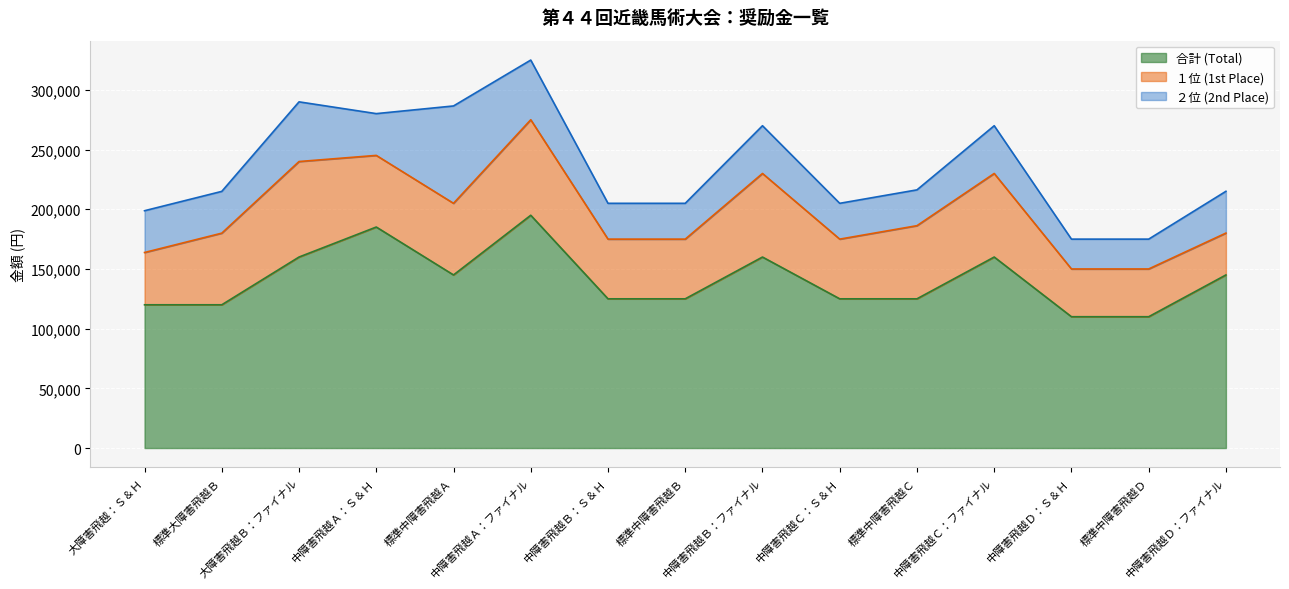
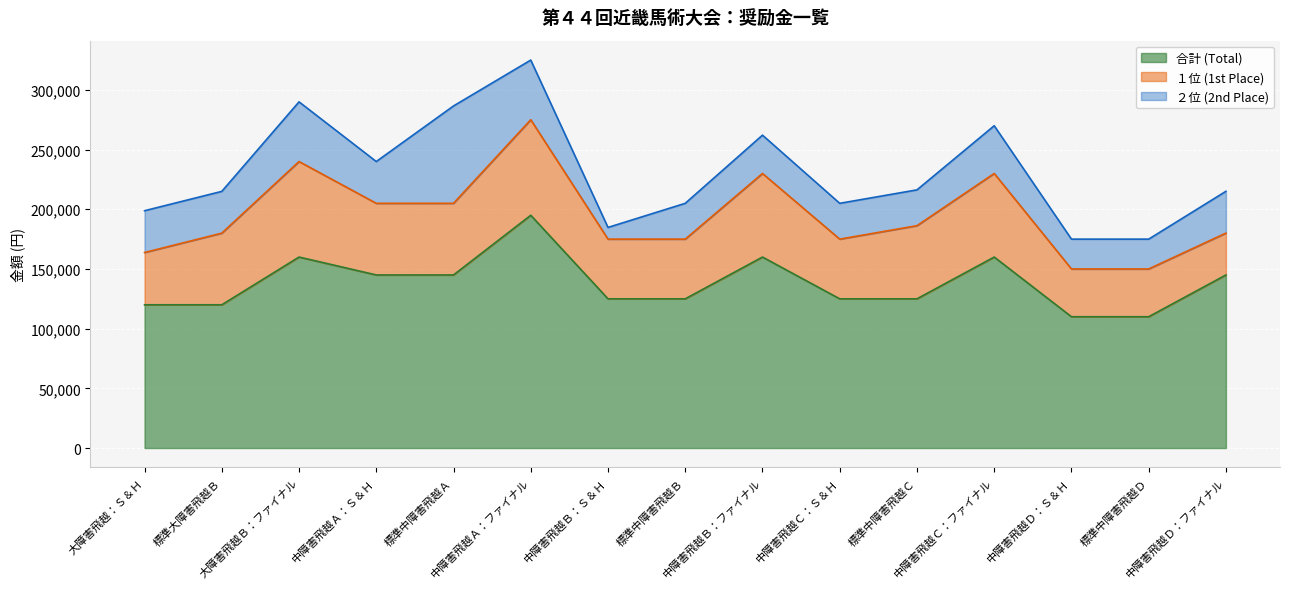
  {
    "合計 (Total)": {
      "大障害飛越：Ｓ＆Ｈ": "120,000",
      "標準大障害飛越Ｂ": "120,000",
      "大障害飛越Ｂ：ファイナル": "160,000",
-     "中障害飛越Ａ：Ｓ＆Ｈ": "185,000",
+     "中障害飛越Ａ：Ｓ＆Ｈ": "145,000",
      "標準中障害飛越Ａ": "145,000",
      "中障害飛越Ａ：ファイナル": "195,000",
      "中障害飛越Ｂ：Ｓ＆Ｈ": "125,000",
      "標準中障害飛越Ｂ": "125,000",
      "中障害飛越Ｂ：ファイナル": "160,000",
      "中障害飛越Ｃ：Ｓ＆Ｈ": "125,000",
      "標準中障害飛越Ｃ": "125,000",
      "中障害飛越Ｃ：ファイナル": "160,000",
      "中障害飛越Ｄ：Ｓ＆Ｈ": "110,000",
      "標準中障害飛越Ｄ": "110,000",
      "中障害飛越Ｄ：ファイナル": "145,000"
    },
    "１位 (1st Place)": {
      "大障害飛越：Ｓ＆Ｈ": "44,000",
      "標準大障害飛越Ｂ": "60,000",
      "大障害飛越Ｂ：ファイナル": "80,000",
      "中障害飛越Ａ：Ｓ＆Ｈ": "60,000",
      "標準中障害飛越Ａ": "60,000",
      "中障害飛越Ａ：ファイナル": "80,000",
      "中障害飛越Ｂ：Ｓ＆Ｈ": "50,000",
      "標準中障害飛越Ｂ": "50,000",
      "中障害飛越Ｂ：ファイナル": "70,000",
      "中障害飛越Ｃ：Ｓ＆Ｈ": "50,000",
      "標準中障害飛越Ｃ": "61,000",
      "中障害飛越Ｃ：ファイナル": "70,000",
      "中障害飛越Ｄ：Ｓ＆Ｈ": "40,000",
      "標準中障害飛越Ｄ": "40,000",
      "中障害飛越Ｄ：ファイナル": "35,000"
    },
    "２位 (2nd Place)": {
      "大障害飛越：Ｓ＆Ｈ": "35,000",
      "標準大障害飛越Ｂ": "35,000",
      "大障害飛越Ｂ：ファイナル": "50,000",
      "中障害飛越Ａ：Ｓ＆Ｈ": "35,000",
      "標準中障害飛越Ａ": "82,000",
      "中障害飛越Ａ：ファイナル": "50,000",
-     "中障害飛越Ｂ：Ｓ＆Ｈ": "30,000",
+     "中障害飛越Ｂ：Ｓ＆Ｈ": "10,000",
      "標準中障害飛越Ｂ": "30,000",
-     "中障害飛越Ｂ：ファイナル": "40,000",
+     "中障害飛越Ｂ：ファイナル": "32,000",
      "中障害飛越Ｃ：Ｓ＆Ｈ": "30,000",
      "標準中障害飛越Ｃ": "30,000",
      "中障害飛越Ｃ：ファイナル": "40,000",
      "中障害飛越Ｄ：Ｓ＆Ｈ": "25,000",
      "標準中障害飛越Ｄ": "25,000",
      "中障害飛越Ｄ：ファイナル": "35,000"
    }
  }
